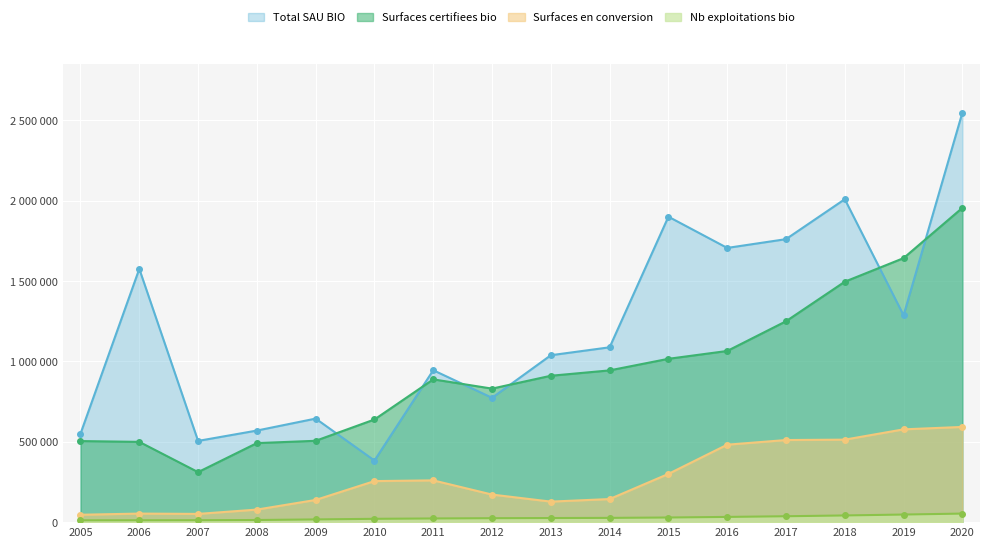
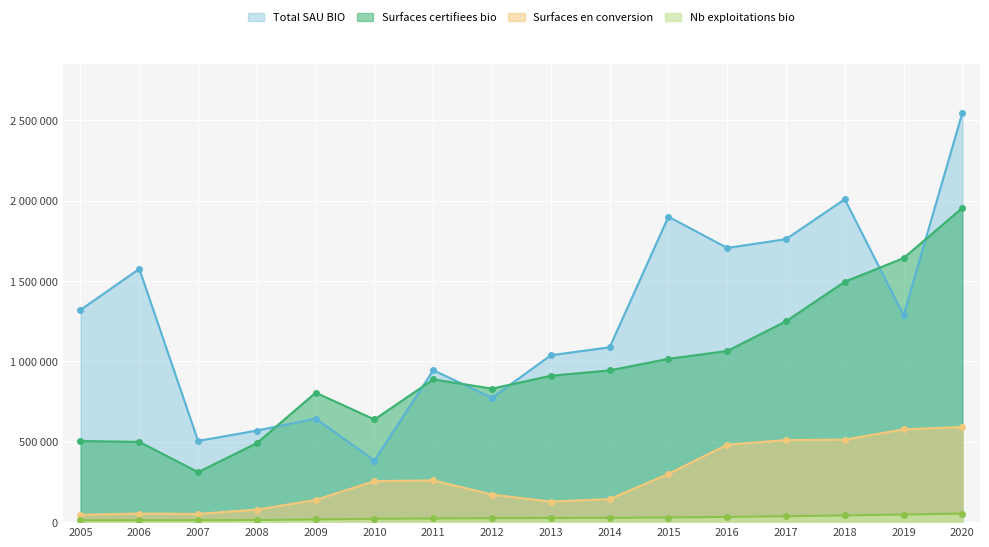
  {
    "Total SAU BIO": {
-     "2005": 550000,
+     "2005": 1320000,
      "2006": 1580000,
      "2007": 510000,
      "2008": 570000,
      "2009": 640000,
      "2010": 380000,
      "2011": 950000,
      "2012": 770000,
      "2013": 1040000,
      "2014": 1090000,
      "2015": 1900000,
      "2016": 1710000,
      "2017": 1760000,
      "2018": 2010000,
      "2019": 1290000,
      "2020": 2550000
    },
    "Surfaces certifiees bio": {
      "2005": 500000,
      "2006": 500000,
      "2007": 310000,
      "2008": 490000,
-     "2009": 510000,
+     "2009": 810000,
      "2010": 640000,
      "2011": 890000,
      "2012": 830000,
      "2013": 910000,
      "2014": 940000,
      "2015": 1020000,
      "2016": 1070000,
      "2017": 1250000,
      "2018": 1500000,
      "2019": 1640000,
      "2020": 1960000
    }
  }
